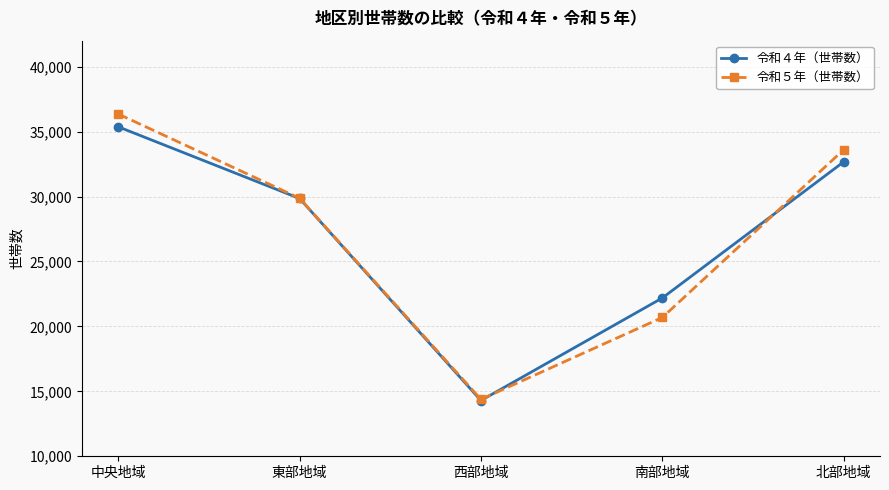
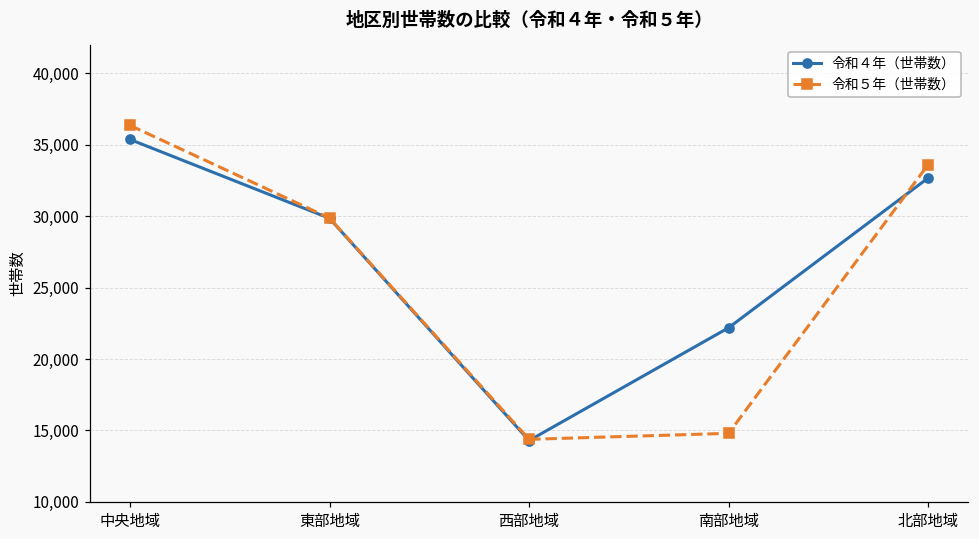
  {
    "令和４年（世帯数）": {
      "中央地域": "35,400",
      "南部地域": "22,200",
      "北部地域": "32,700"
    },
    "令和５年（世帯数）": {
      "中央地域": "36,400",
-     "南部地域": "20,700",
+     "南部地域": "14,800",
      "北部地域": "33,600"
    }
  }
